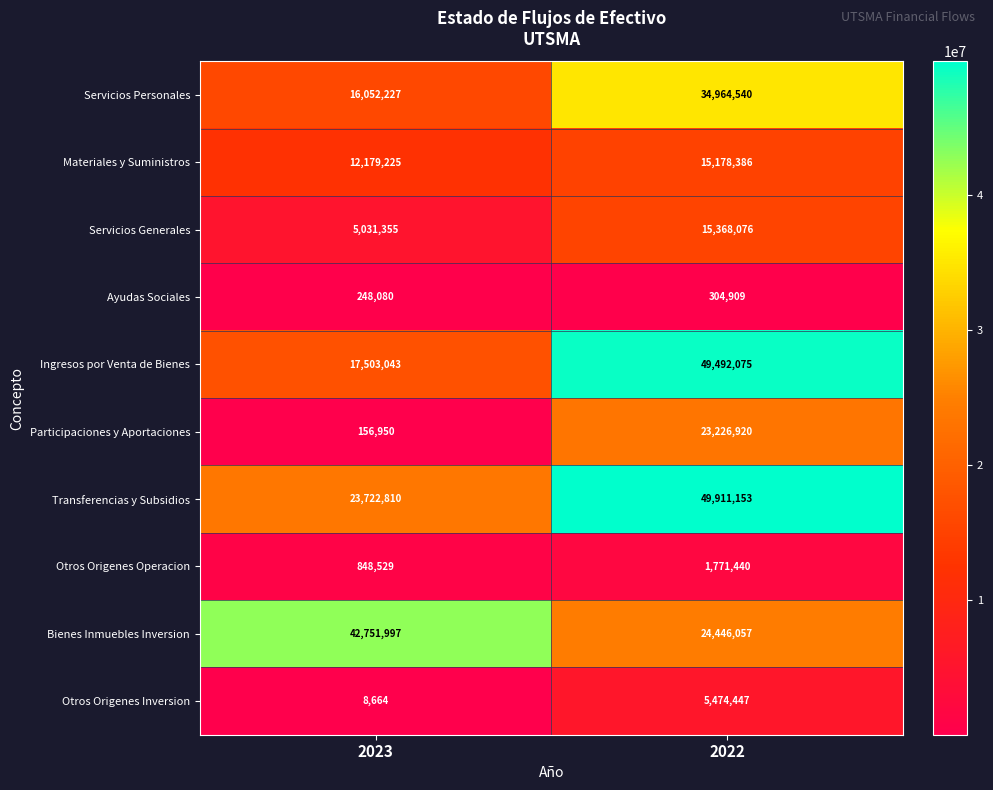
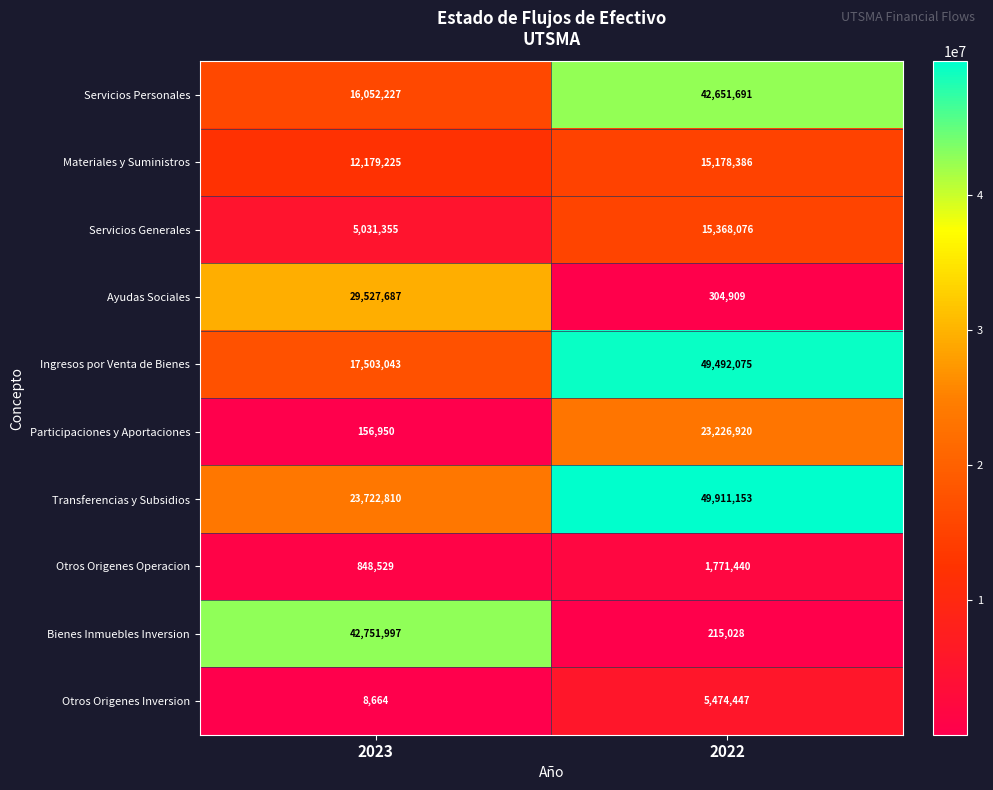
  {
    "Servicios Personales": {
      "2023": "16,052,227",
-     "2022": "34,964,540"
+     "2022": "42,651,691"
    },
    "Materiales y Suministros": {
      "2023": "12,179,225",
      "2022": "15,178,386"
    },
    "Servicios Generales": {
      "2023": "5,031,355",
      "2022": "15,368,076"
    },
    "Ayudas Sociales": {
-     "2023": "248,080",
+     "2023": "29,527,687",
      "2022": "304,909"
    },
    "Ingresos por Venta de Bienes": {
      "2023": "17,503,043",
      "2022": "49,492,075"
    },
    "Participaciones y Aportaciones": {
      "2023": "156,950",
      "2022": "23,226,920"
    },
    "Transferencias y Subsidios": {
      "2023": "23,722,810",
      "2022": "49,911,153"
    },
    "Otros Origenes Operacion": {
      "2023": "848,529",
      "2022": "1,771,440"
    },
    "Bienes Inmuebles Inversion": {
      "2023": "42,751,997",
-     "2022": "24,446,057"
+     "2022": "215,028"
    },
    "Otros Origenes Inversion": {
      "2023": "8,664",
      "2022": "5,474,447"
    }
  }
